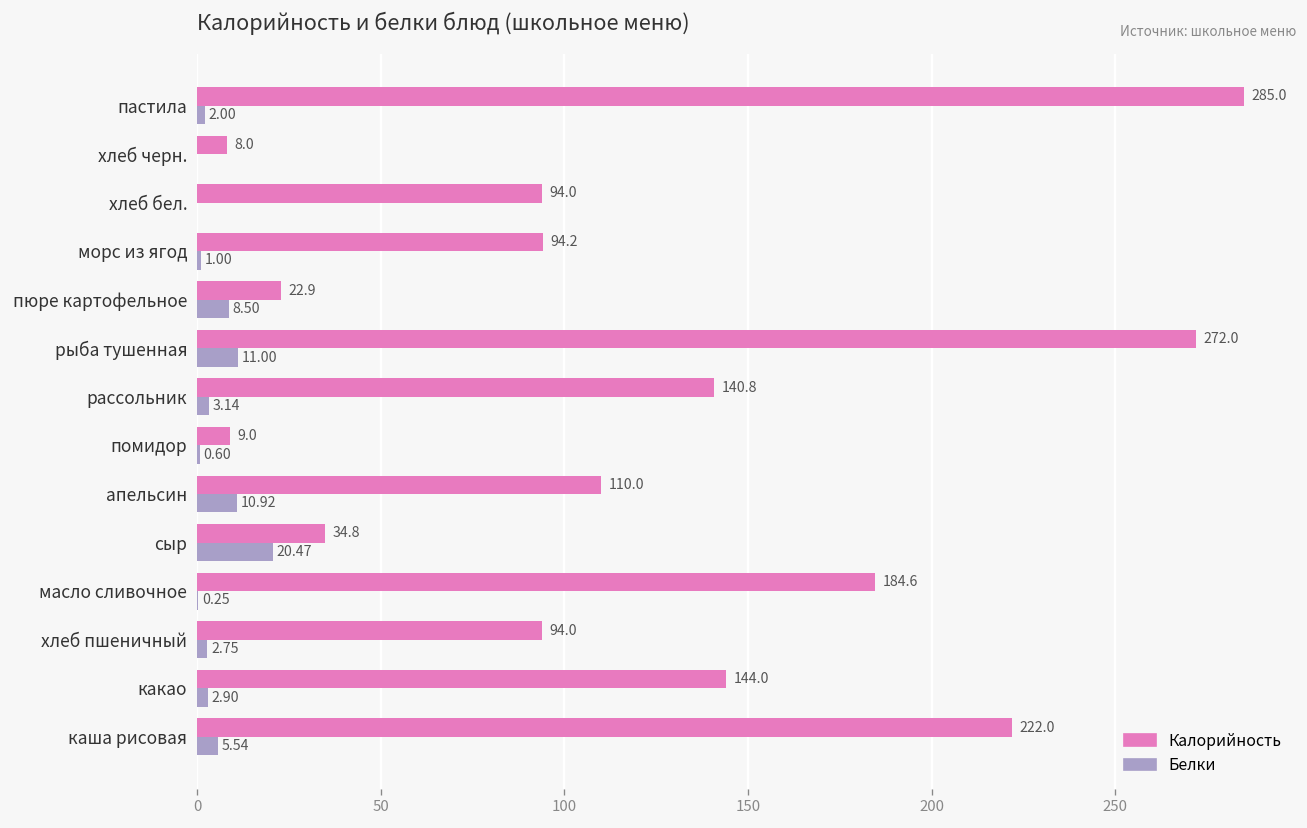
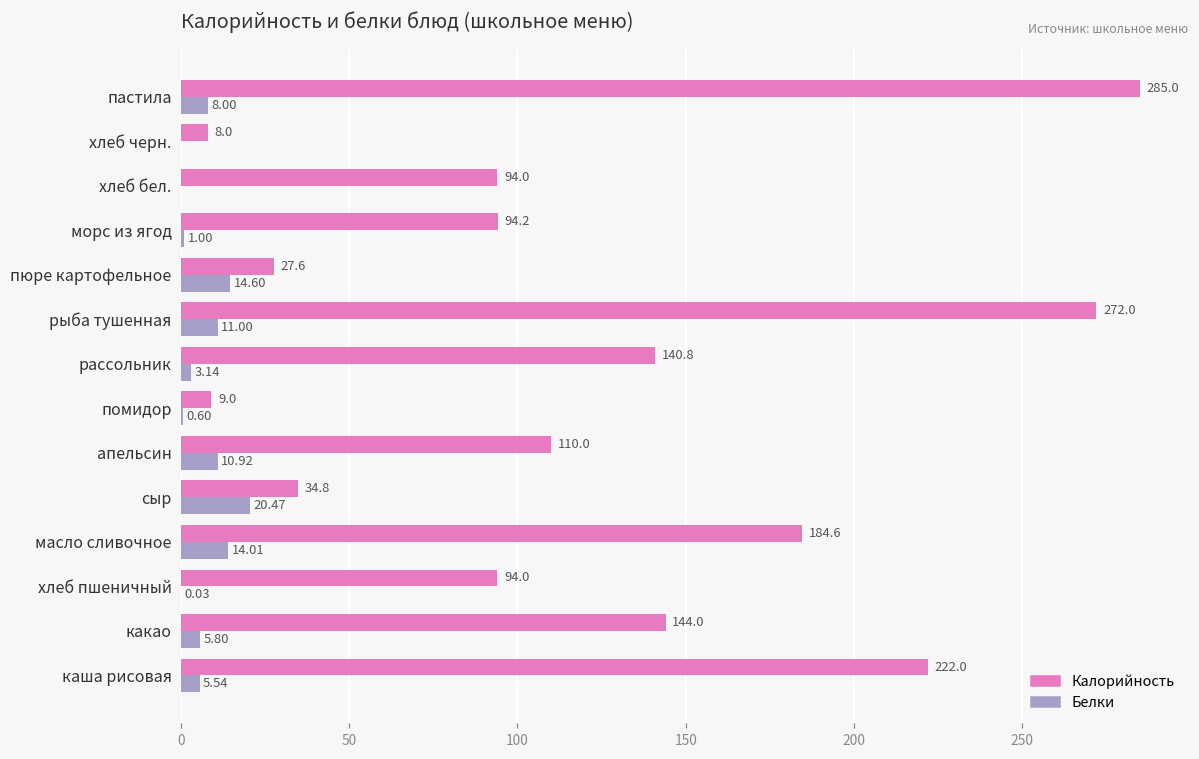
  {
    "Калорийность": {
      "пастила": 285.0,
      "хлеб черн.": 8.0,
      "хлеб бел.": 94.0,
      "морс из ягод": 94.2,
-     "пюре картофельное": 22.9,
+     "пюре картофельное": 27.6,
      "рыба тушенная": 272.0,
      "рассольник": 140.8,
      "помидор": 9.0,
      "апельсин": 110.0,
      "сыр": 34.8,
      "масло сливочное": 184.6,
      "хлеб пшеничный": 94.0,
      "какао": 144.0,
      "каша рисовая": 222.0
    },
    "Белки": {
-     "пастила": 2.00,
+     "пастила": 8.00,
      "морс из ягод": 1.00,
-     "пюре картофельное": 8.50,
+     "пюре картофельное": 14.60,
      "рыба тушенная": 11.00,
      "рассольник": 3.14,
      "помидор": 0.60,
      "апельсин": 10.92,
      "сыр": 20.47,
-     "масло сливочное": 0.25,
-     "хлеб пшеничный": 2.75,
-     "какао": 2.90,
+     "масло сливочное": 14.01,
+     "хлеб пшеничный": 0.03,
+     "какао": 5.80,
      "каша рисовая": 5.54
    }
  }
